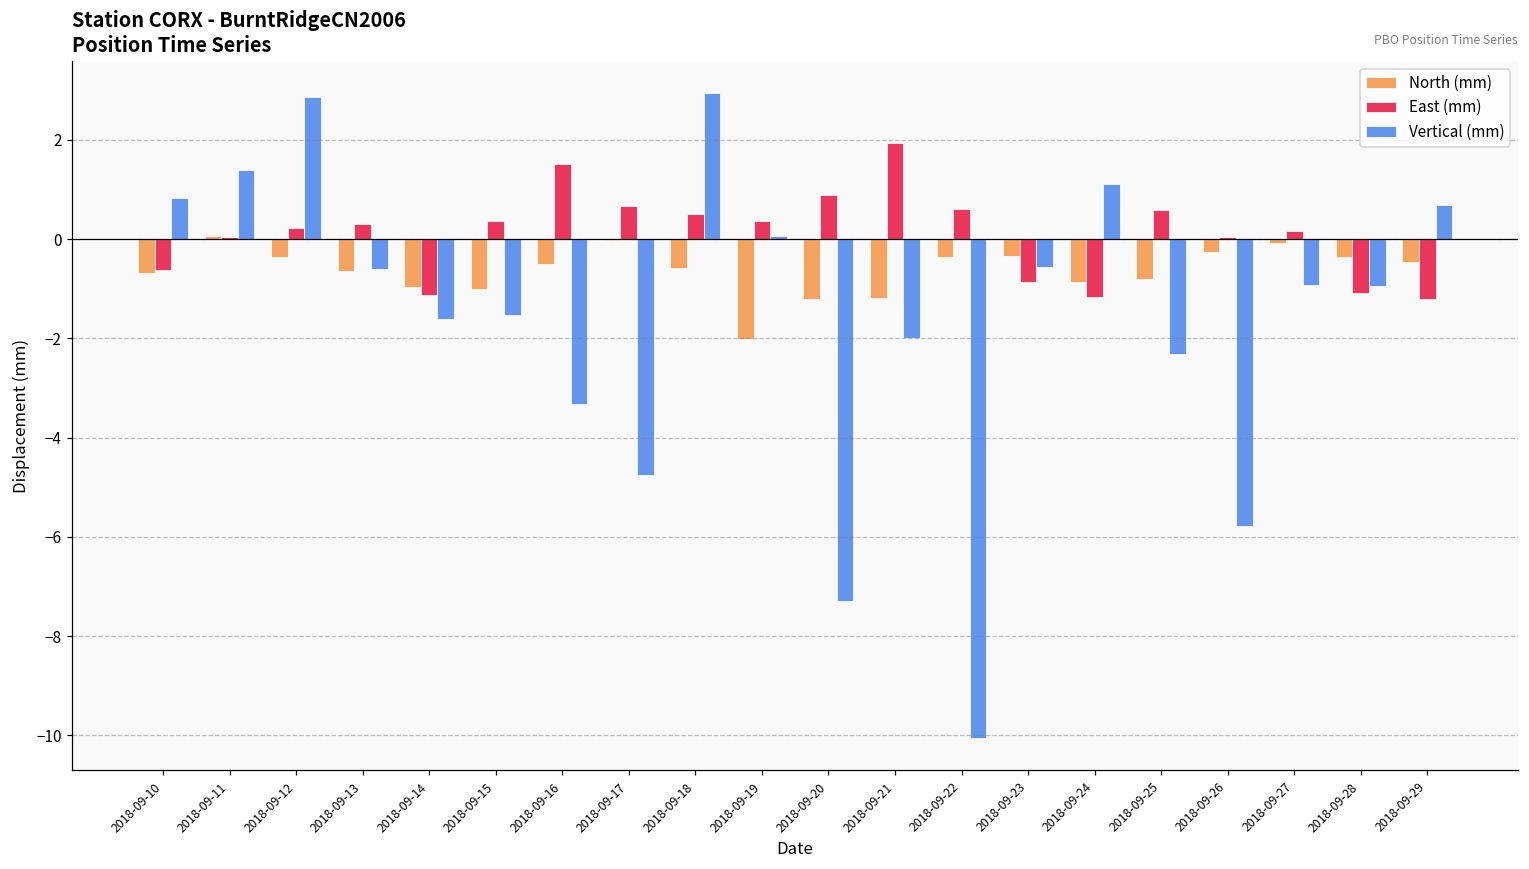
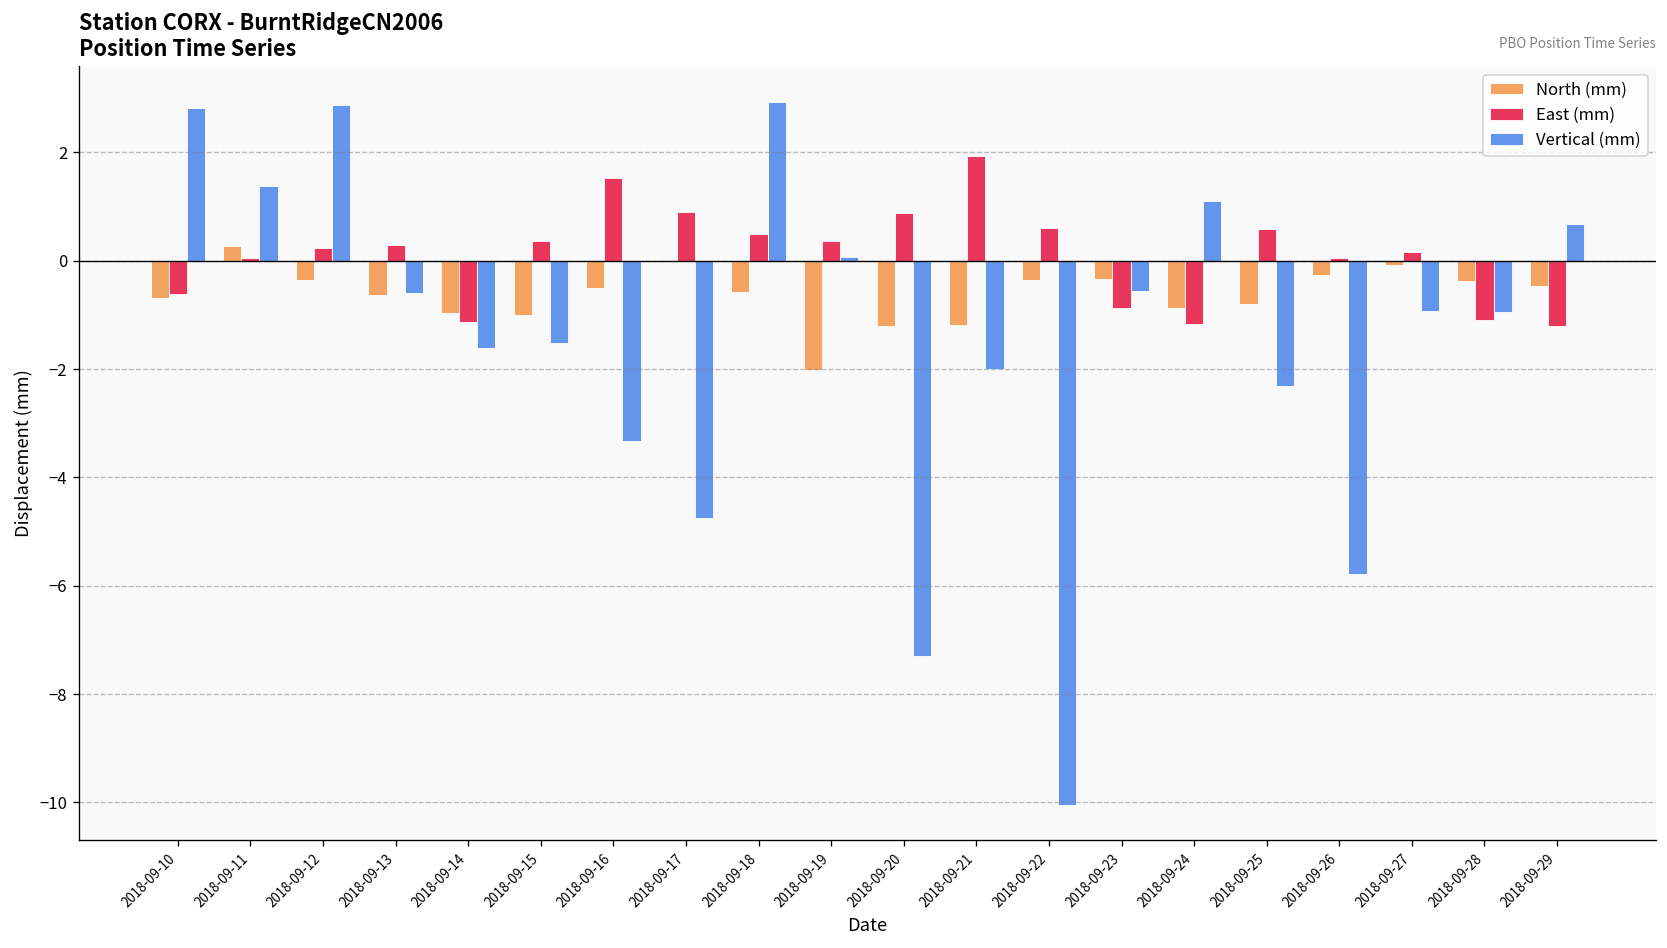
  {
    "North (mm)": {
      "2018-09-10": -0.7,
-     "2018-09-11": 0.1,
+     "2018-09-11": 0.3,
      "2018-09-12": -0.4,
      "2018-09-13": -0.6,
      "2018-09-14": -1.0,
      "2018-09-15": -1.0,
      "2018-09-16": -0.5,
      "2018-09-18": -0.6,
      "2018-09-19": -2.0,
      "2018-09-20": -1.2,
      "2018-09-21": -1.2,
      "2018-09-22": -0.4,
      "2018-09-23": -0.3,
      "2018-09-24": -0.9,
      "2018-09-25": -0.8,
      "2018-09-26": -0.3,
      "2018-09-27": -0.1,
      "2018-09-28": -0.4,
      "2018-09-29": -0.5
    },
    "East (mm)": {
      "2018-09-10": -0.6,
      "2018-09-12": 0.2,
      "2018-09-13": 0.3,
      "2018-09-14": -1.1,
      "2018-09-15": 0.4,
      "2018-09-16": 1.5,
-     "2018-09-17": 0.7,
+     "2018-09-17": 0.9,
      "2018-09-18": 0.5,
      "2018-09-19": 0.4,
      "2018-09-20": 0.9,
      "2018-09-21": 1.9,
      "2018-09-22": 0.6,
      "2018-09-23": -0.9,
      "2018-09-24": -1.2,
      "2018-09-25": 0.6,
      "2018-09-27": 0.2,
      "2018-09-28": -1.1,
      "2018-09-29": -1.2
    },
    "Vertical (mm)": {
-     "2018-09-10": 0.8,
+     "2018-09-10": 2.8,
      "2018-09-11": 1.4,
      "2018-09-12": 2.9,
      "2018-09-13": -0.6,
      "2018-09-14": -1.6,
      "2018-09-15": -1.5,
      "2018-09-16": -3.3,
      "2018-09-17": -4.8,
      "2018-09-18": 2.9,
      "2018-09-19": 0.1,
      "2018-09-20": -7.3,
      "2018-09-21": -2.0,
      "2018-09-22": -10.1,
      "2018-09-23": -0.6,
      "2018-09-24": 1.1,
      "2018-09-25": -2.3,
      "2018-09-26": -5.8,
      "2018-09-27": -0.9,
      "2018-09-28": -0.9,
      "2018-09-29": 0.7
    }
  }
